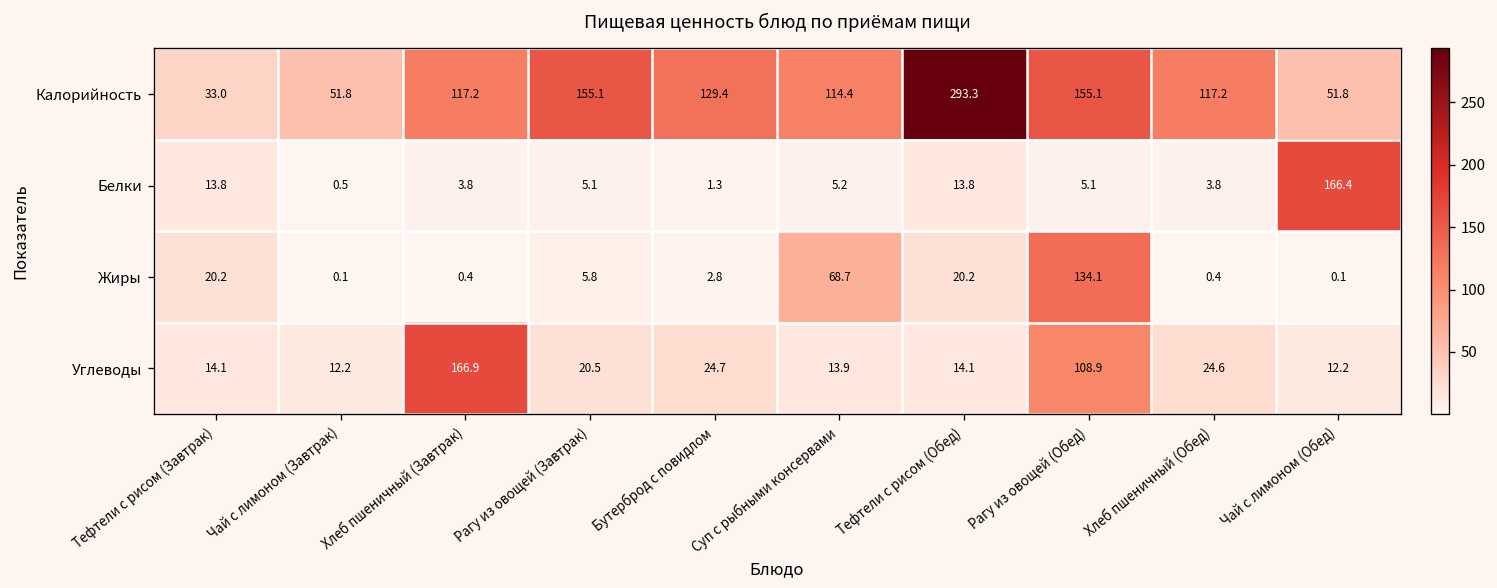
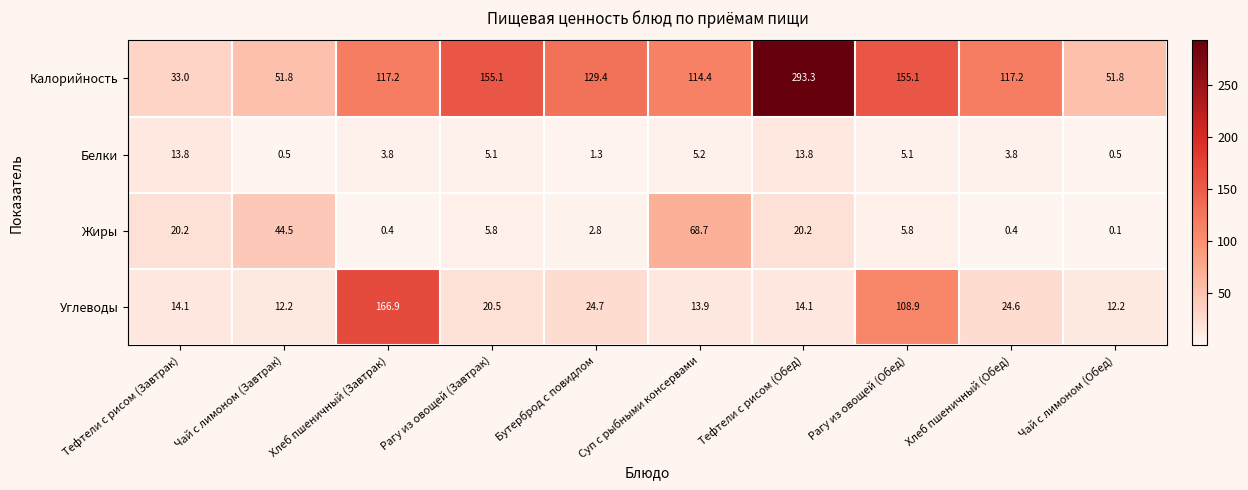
  {
    "Калорийность": {
      "Тефтели с рисом (Завтрак)": 33.0,
      "Чай с лимоном (Завтрак)": 51.8,
      "Хлеб пшеничный (Завтрак)": 117.2,
      "Рагу из овощей (Завтрак)": 155.1,
      "Бутерброд с повидлом": 129.4,
      "Суп с рыбными консервами": 114.4,
      "Тефтели с рисом (Обед)": 293.3,
      "Рагу из овощей (Обед)": 155.1,
      "Хлеб пшеничный (Обед)": 117.2,
      "Чай с лимоном (Обед)": 51.8
    },
    "Белки": {
      "Тефтели с рисом (Завтрак)": 13.8,
      "Чай с лимоном (Завтрак)": 0.5,
      "Хлеб пшеничный (Завтрак)": 3.8,
      "Рагу из овощей (Завтрак)": 5.1,
      "Бутерброд с повидлом": 1.3,
      "Суп с рыбными консервами": 5.2,
      "Тефтели с рисом (Обед)": 13.8,
      "Рагу из овощей (Обед)": 5.1,
      "Хлеб пшеничный (Обед)": 3.8,
-     "Чай с лимоном (Обед)": 166.4
+     "Чай с лимоном (Обед)": 0.5
    },
    "Жиры": {
      "Тефтели с рисом (Завтрак)": 20.2,
-     "Чай с лимоном (Завтрак)": 0.1,
+     "Чай с лимоном (Завтрак)": 44.5,
      "Хлеб пшеничный (Завтрак)": 0.4,
      "Рагу из овощей (Завтрак)": 5.8,
      "Бутерброд с повидлом": 2.8,
      "Суп с рыбными консервами": 68.7,
      "Тефтели с рисом (Обед)": 20.2,
-     "Рагу из овощей (Обед)": 134.1,
+     "Рагу из овощей (Обед)": 5.8,
      "Хлеб пшеничный (Обед)": 0.4,
      "Чай с лимоном (Обед)": 0.1
    },
    "Углеводы": {
      "Тефтели с рисом (Завтрак)": 14.1,
      "Чай с лимоном (Завтрак)": 12.2,
      "Хлеб пшеничный (Завтрак)": 166.9,
      "Рагу из овощей (Завтрак)": 20.5,
      "Бутерброд с повидлом": 24.7,
      "Суп с рыбными консервами": 13.9,
      "Тефтели с рисом (Обед)": 14.1,
      "Рагу из овощей (Обед)": 108.9,
      "Хлеб пшеничный (Обед)": 24.6,
      "Чай с лимоном (Обед)": 12.2
    }
  }
